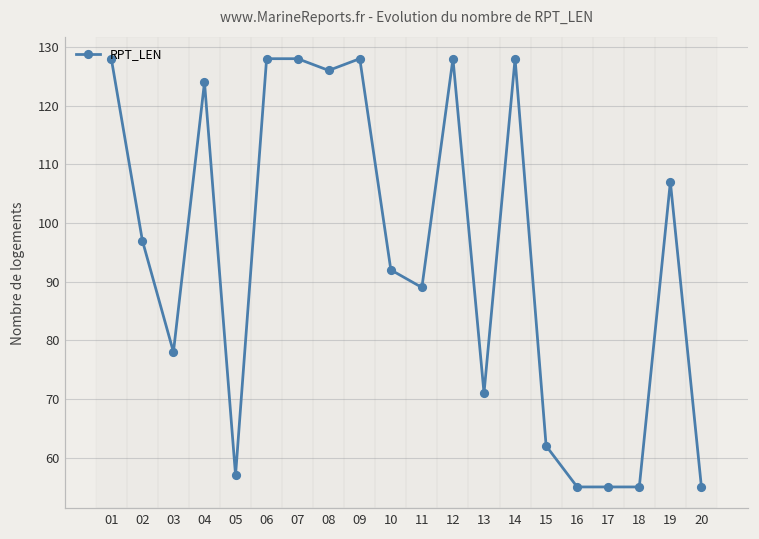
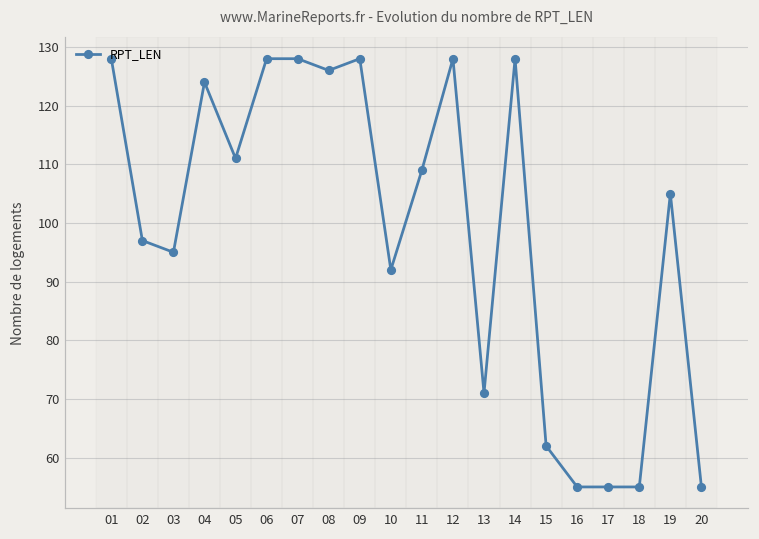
  {
    "01": 128,
    "02": 97,
-   "03": 78,
+   "03": 95,
    "04": 124,
-   "05": 57,
+   "05": 111,
    "06": 128,
    "07": 128,
    "08": 126,
    "09": 128,
    "10": 92,
-   "11": 89,
+   "11": 109,
    "12": 128,
    "13": 71,
    "14": 128,
    "15": 62,
    "16": 55,
    "17": 55,
    "18": 55,
-   "19": 107,
+   "19": 105,
    "20": 55
  }
